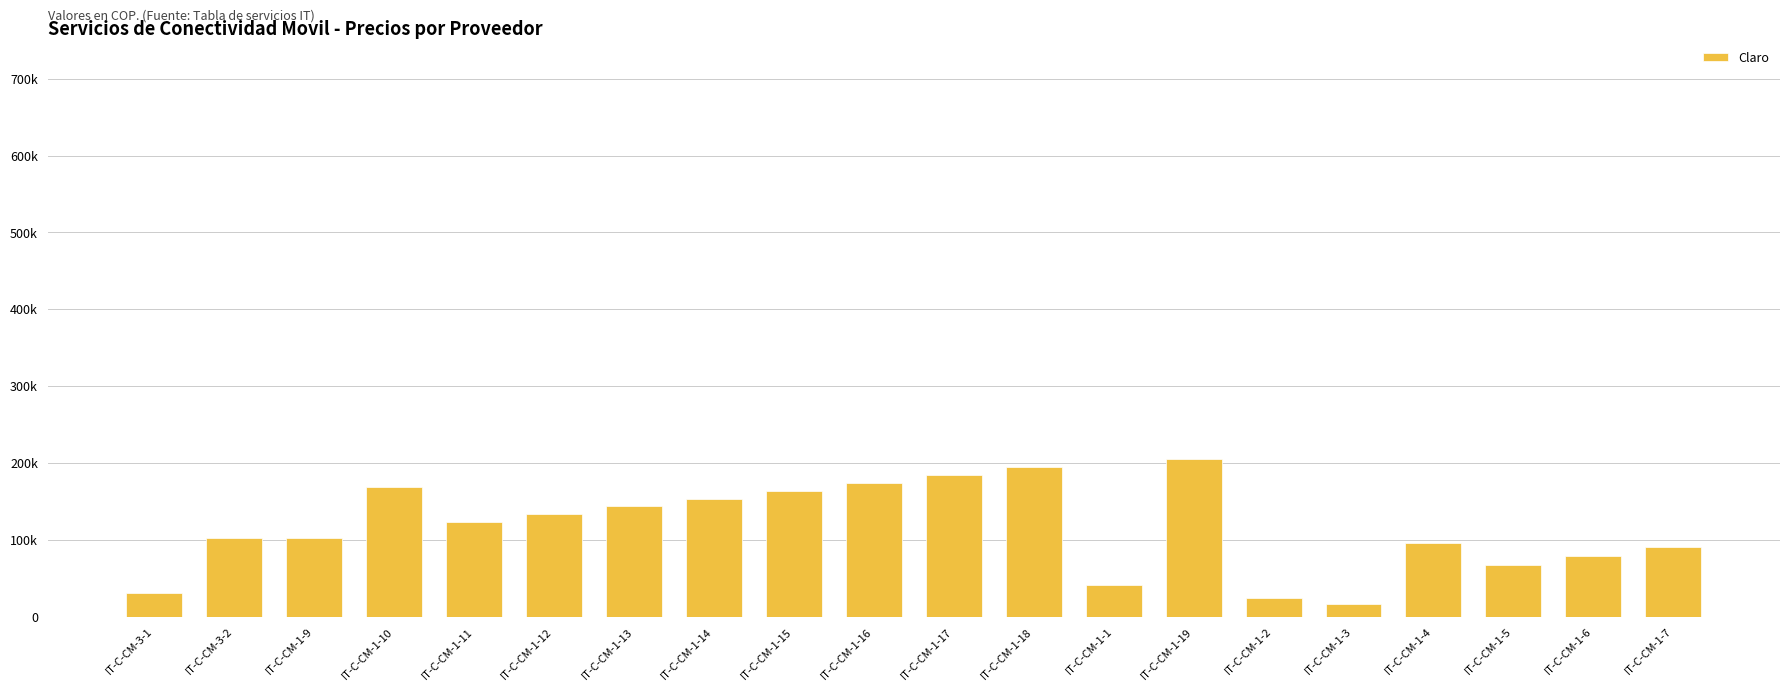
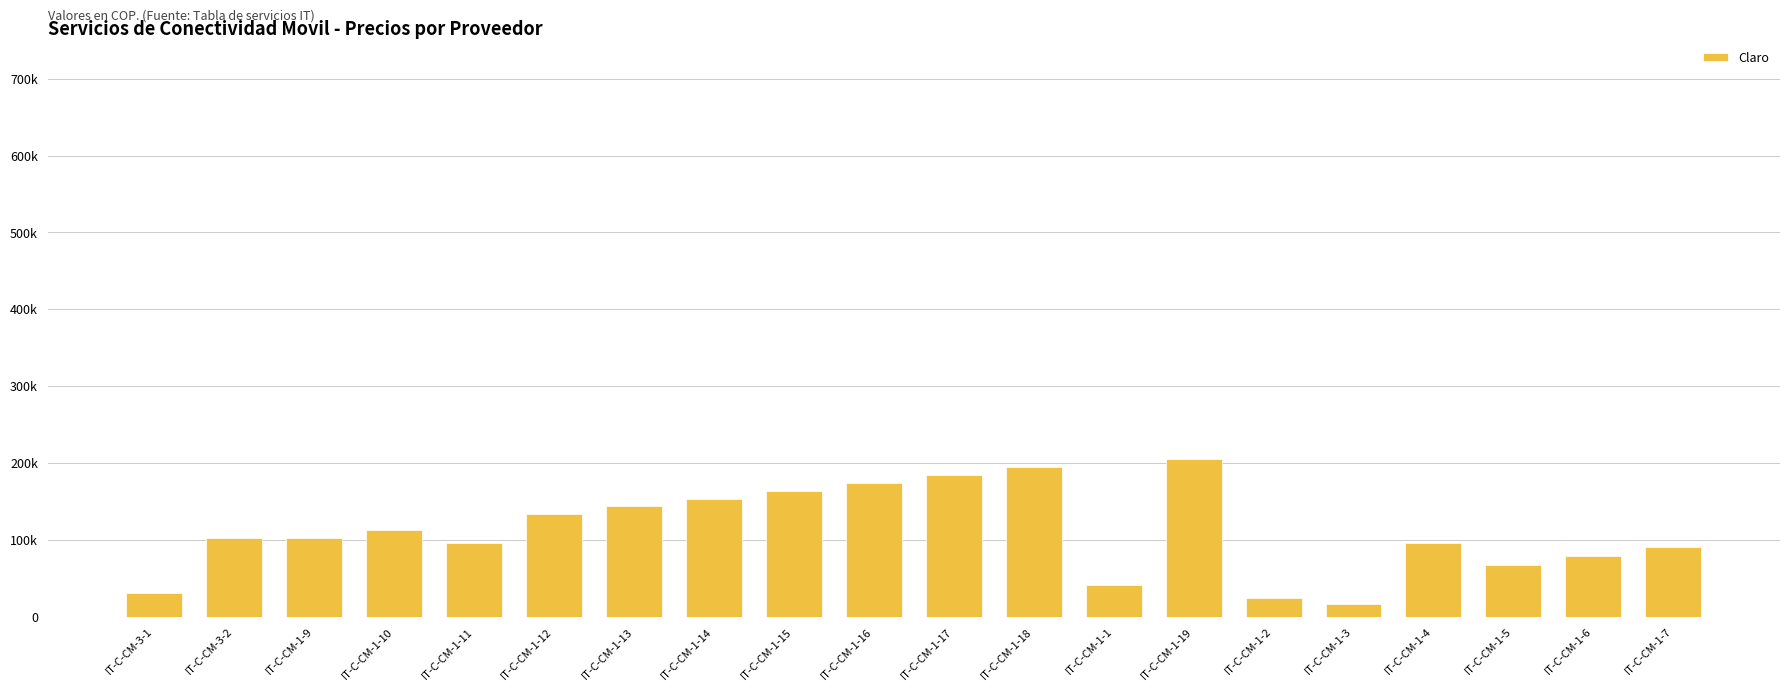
  {
    "IT-C-CM-3-1": 30000,
    "IT-C-CM-3-2": 100000,
    "IT-C-CM-1-9": 100000,
-   "IT-C-CM-1-10": 170000,
-   "IT-C-CM-1-11": 120000,
+   "IT-C-CM-1-10": 110000,
+   "IT-C-CM-1-11": 100000,
    "IT-C-CM-1-12": 130000,
    "IT-C-CM-1-13": 140000,
    "IT-C-CM-1-14": 150000,
    "IT-C-CM-1-15": 160000,
    "IT-C-CM-1-16": 170000,
    "IT-C-CM-1-17": 180000,
    "IT-C-CM-1-18": 200000,
    "IT-C-CM-1-1": 40000,
    "IT-C-CM-1-19": 210000,
    "IT-C-CM-1-2": 20000,
    "IT-C-CM-1-3": 20000,
    "IT-C-CM-1-4": 100000,
    "IT-C-CM-1-5": 70000,
    "IT-C-CM-1-6": 80000,
    "IT-C-CM-1-7": 90000
  }
